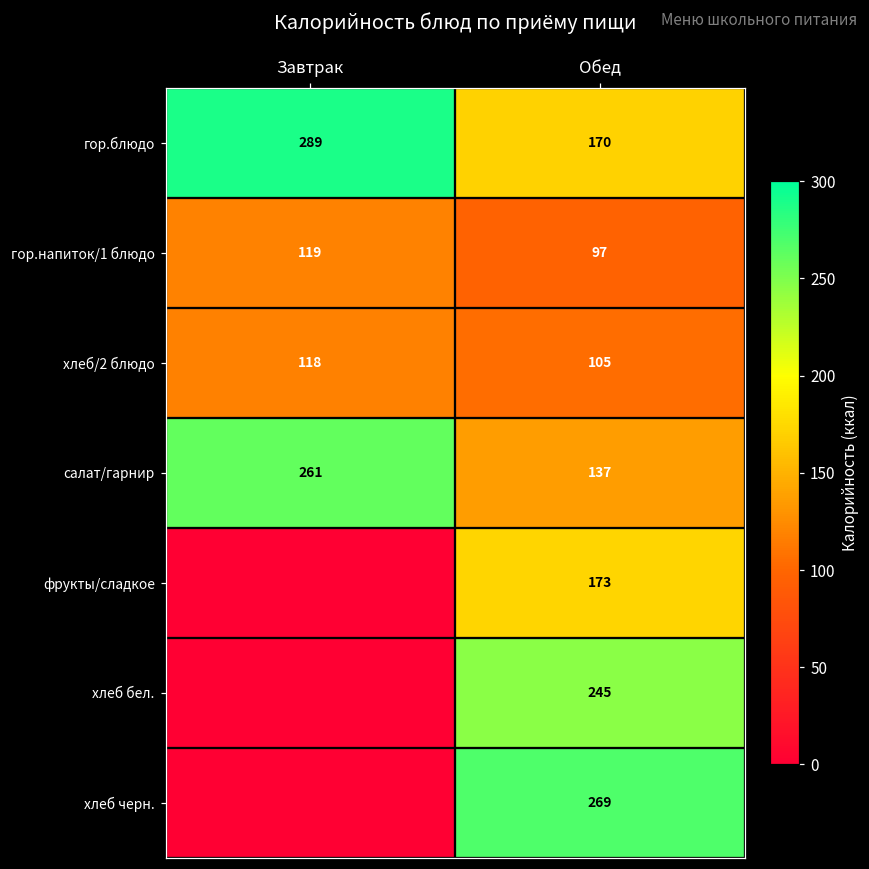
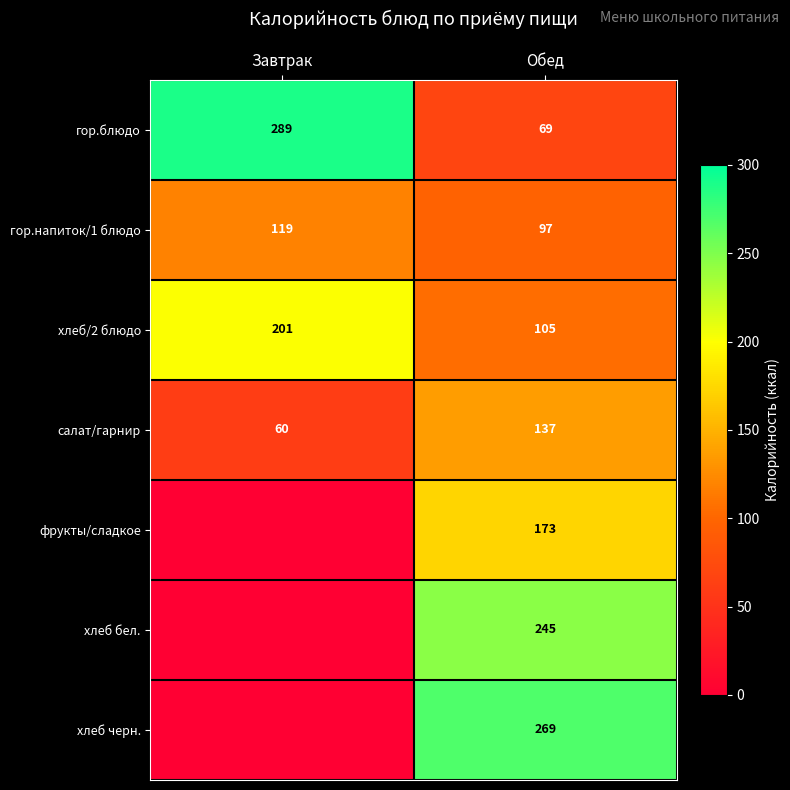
  {
    "гор.блюдо": {
      "Завтрак": 289,
-     "Обед": 170
+     "Обед": 69
    },
    "гор.напиток/1 блюдо": {
      "Завтрак": 119,
      "Обед": 97
    },
    "хлеб/2 блюдо": {
-     "Завтрак": 118,
+     "Завтрак": 201,
      "Обед": 105
    },
    "салат/гарнир": {
-     "Завтрак": 261,
+     "Завтрак": 60,
      "Обед": 137
    },
    "фрукты/сладкое": {
      "Обед": 173
    },
    "хлеб бел.": {
      "Обед": 245
    },
    "хлеб черн.": {
      "Обед": 269
    }
  }
